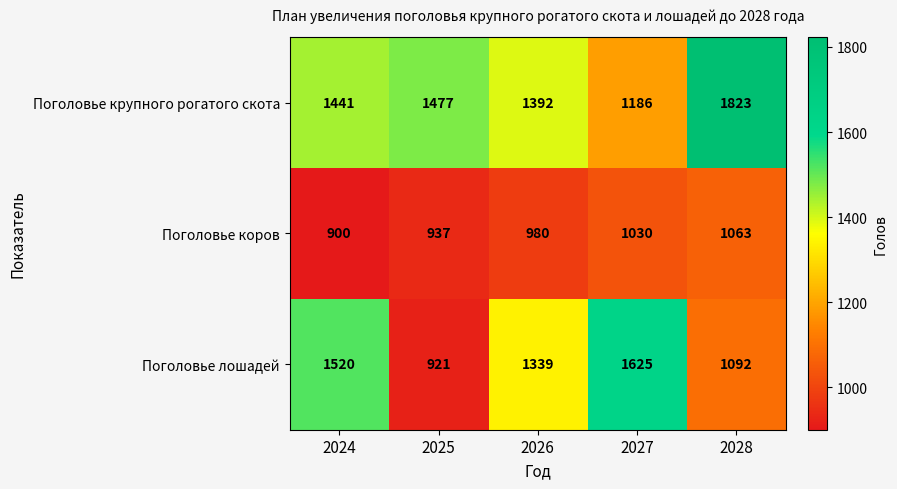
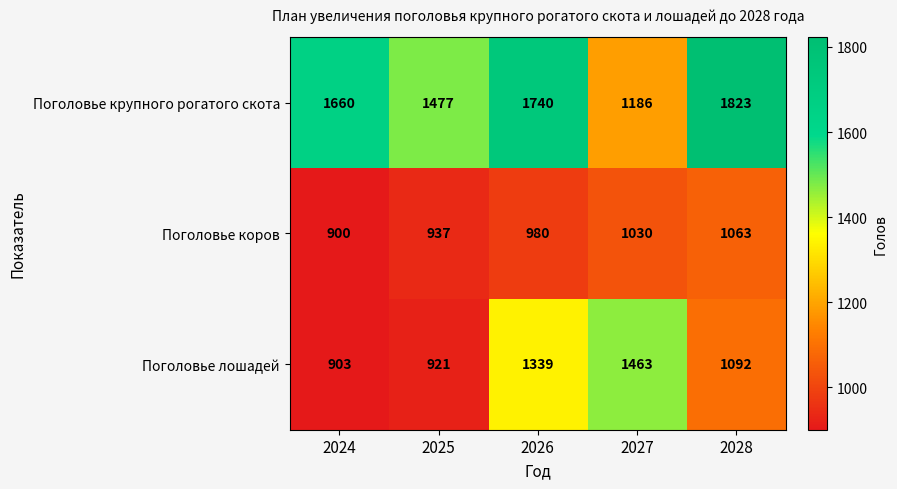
  {
    "Поголовье крупного рогатого скота": {
-     "2024": 1441,
+     "2024": 1660,
      "2025": 1477,
-     "2026": 1392,
+     "2026": 1740,
      "2027": 1186,
      "2028": 1823
    },
    "Поголовье коров": {
      "2024": 900,
      "2025": 937,
      "2026": 980,
      "2027": 1030,
      "2028": 1063
    },
    "Поголовье лошадей": {
-     "2024": 1520,
+     "2024": 903,
      "2025": 921,
      "2026": 1339,
-     "2027": 1625,
+     "2027": 1463,
      "2028": 1092
    }
  }
